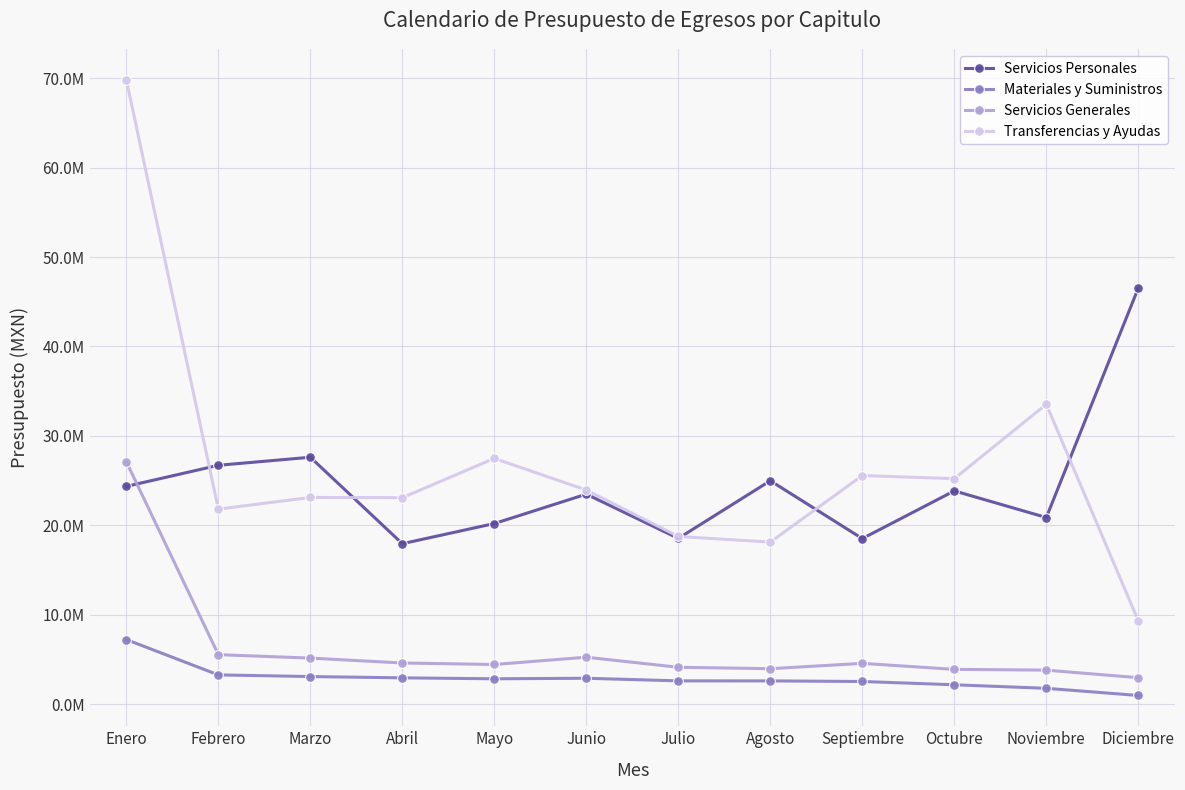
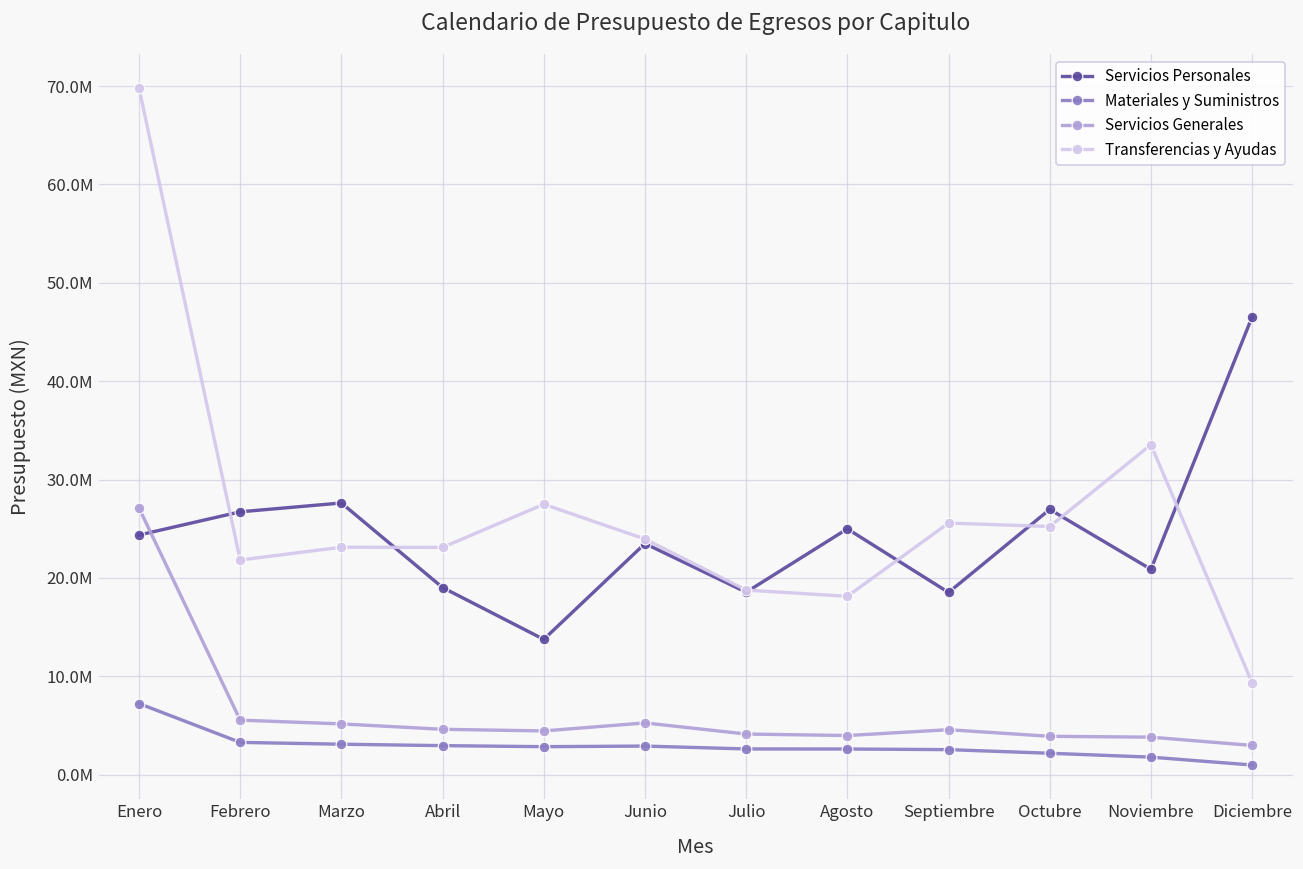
  {
    "Servicios Personales": {
      "Enero": 24000000,
      "Febrero": 27000000,
      "Marzo": 28000000,
-     "Abril": 18000000,
-     "Mayo": 20000000,
+     "Abril": 19000000,
+     "Mayo": 14000000,
      "Junio": 23000000,
      "Agosto": 25000000,
      "Septiembre": 19000000,
-     "Octubre": 24000000,
+     "Octubre": 27000000,
      "Noviembre": 21000000,
      "Diciembre": 47000000
    }
  }
